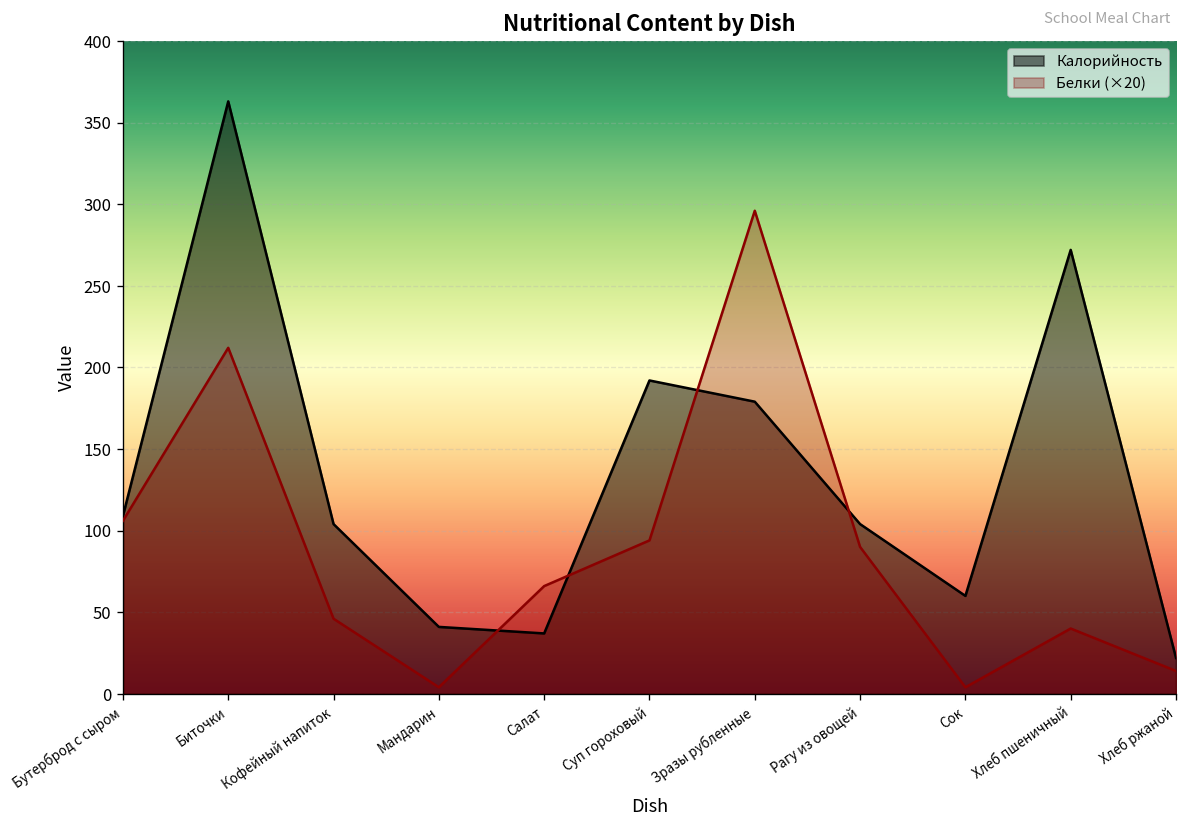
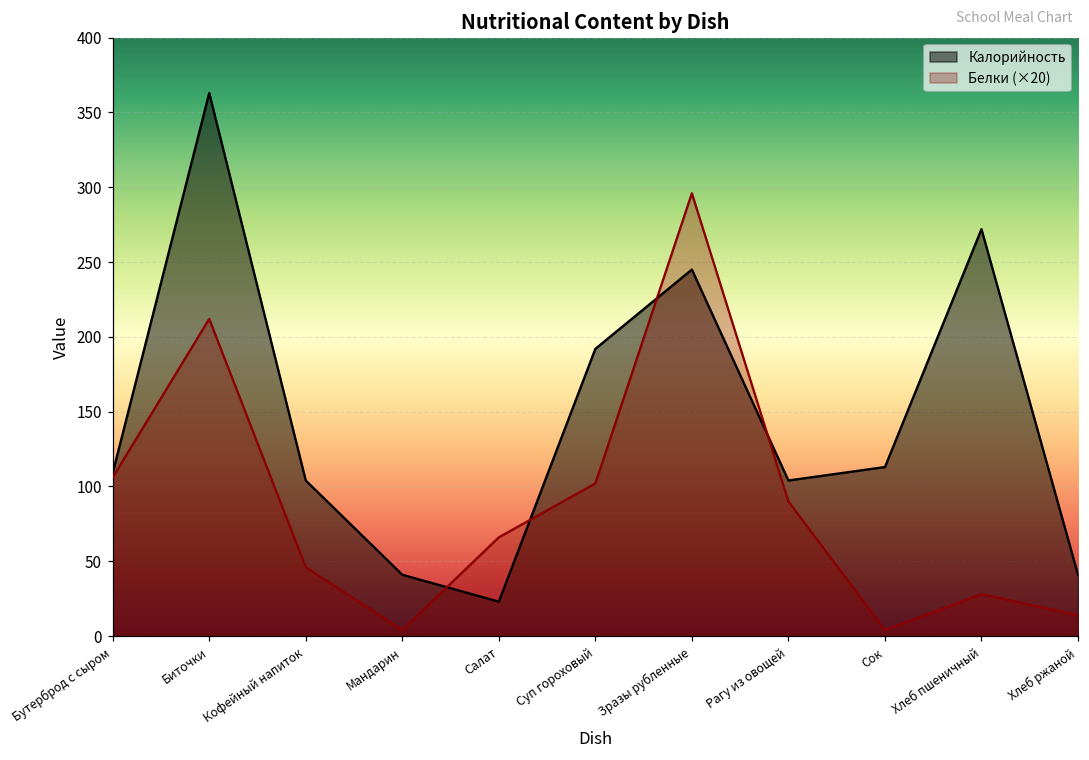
  {
    "Калорийность": {
      "Бутерброд с сыром": 109,
      "Биточки": 363,
      "Кофейный напиток": 104,
      "Мандарин": 41,
-     "Салат": 37,
+     "Салат": 23,
      "Суп гороховый": 192,
-     "Зразы рубленные": 179,
+     "Зразы рубленные": 245,
      "Рагу из овощей": 104,
-     "Сок": 60,
+     "Сок": 113,
      "Хлеб пшеничный": 272,
-     "Хлеб ржаной": 22
+     "Хлеб ржаной": 41
    },
    "Белки (×20)": {
      "Бутерброд с сыром": 106,
      "Биточки": 212,
      "Кофейный напиток": 46,
      "Мандарин": 4,
      "Салат": 66,
-     "Суп гороховый": 94,
+     "Суп гороховый": 102,
      "Зразы рубленные": 296,
      "Рагу из овощей": 90,
      "Сок": 4,
-     "Хлеб пшеничный": 40,
+     "Хлеб пшеничный": 28,
      "Хлеб ржаной": 14
    }
  }
